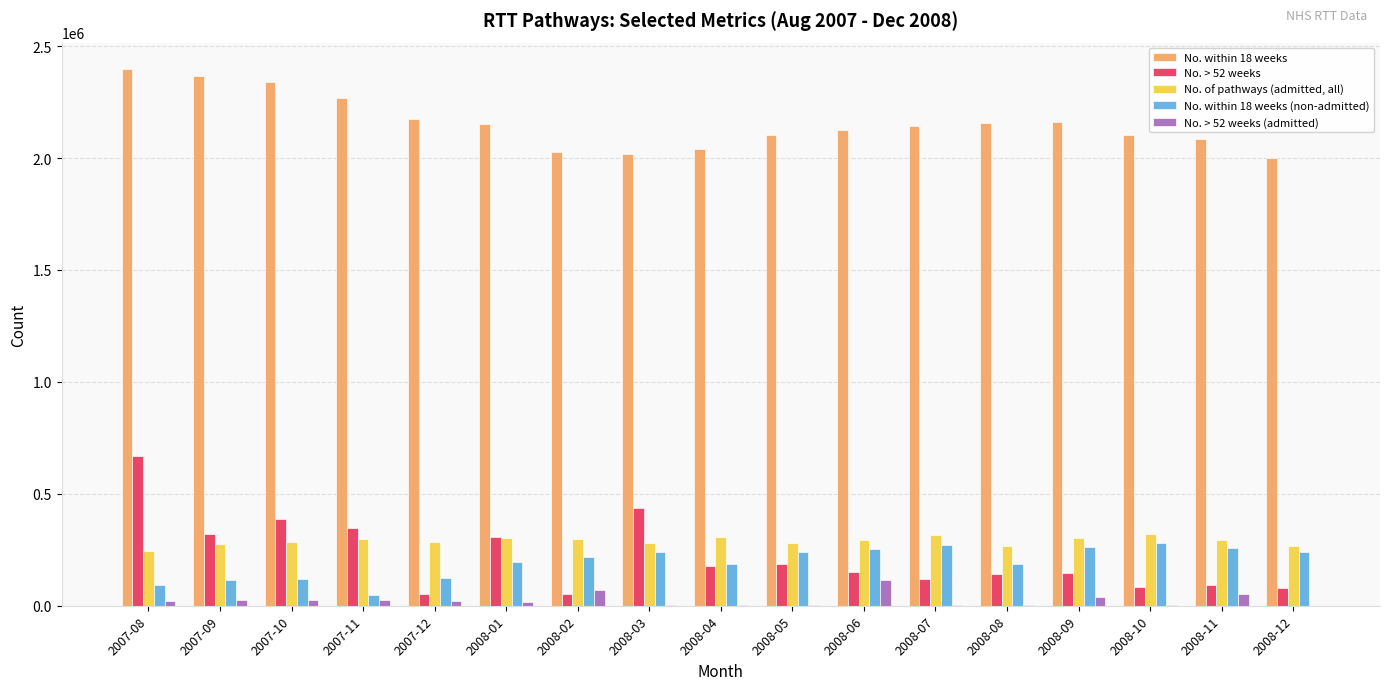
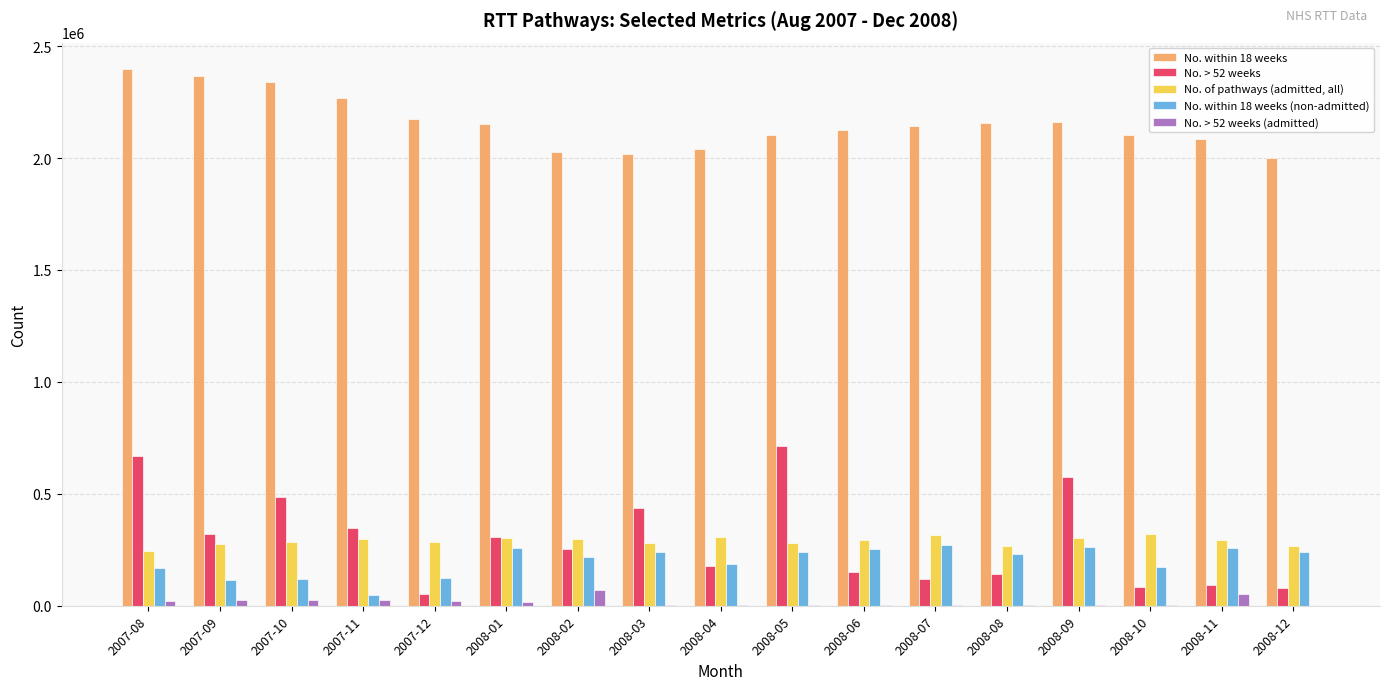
  {
    "No. > 52 weeks": {
      "2007-08": 670000,
      "2007-09": 320000,
-     "2007-10": 390000,
+     "2007-10": 480000,
      "2007-11": 350000,
      "2007-12": 50000,
      "2008-01": 310000,
-     "2008-02": 50000,
+     "2008-02": 250000,
      "2008-03": 430000,
      "2008-04": 180000,
-     "2008-05": 190000,
+     "2008-05": 710000,
      "2008-06": 150000,
      "2008-07": 120000,
      "2008-08": 140000,
-     "2008-09": 140000,
+     "2008-09": 580000,
      "2008-10": 80000,
      "2008-11": 90000,
      "2008-12": 80000
    },
    "No. within 18 weeks (non-admitted)": {
-     "2007-08": 90000,
+     "2007-08": 170000,
      "2007-09": 110000,
      "2007-10": 120000,
      "2007-11": 50000,
      "2007-12": 130000,
-     "2008-01": 190000,
+     "2008-01": 260000,
      "2008-02": 220000,
      "2008-03": 240000,
      "2008-04": 190000,
      "2008-05": 240000,
      "2008-06": 250000,
      "2008-07": 270000,
-     "2008-08": 190000,
+     "2008-08": 230000,
      "2008-09": 260000,
-     "2008-10": 280000,
+     "2008-10": 170000,
      "2008-11": 260000,
      "2008-12": 240000
    },
    "No. > 52 weeks (admitted)": {
      "2007-08": 20000,
      "2007-09": 20000,
      "2007-10": 30000,
      "2007-11": 20000,
      "2007-12": 20000,
      "2008-01": 20000,
      "2008-02": 70000,
-     "2008-06": 110000,
-     "2008-09": 40000,
+     "2008-06": 0,
+     "2008-09": 0,
      "2008-11": 50000
    }
  }
